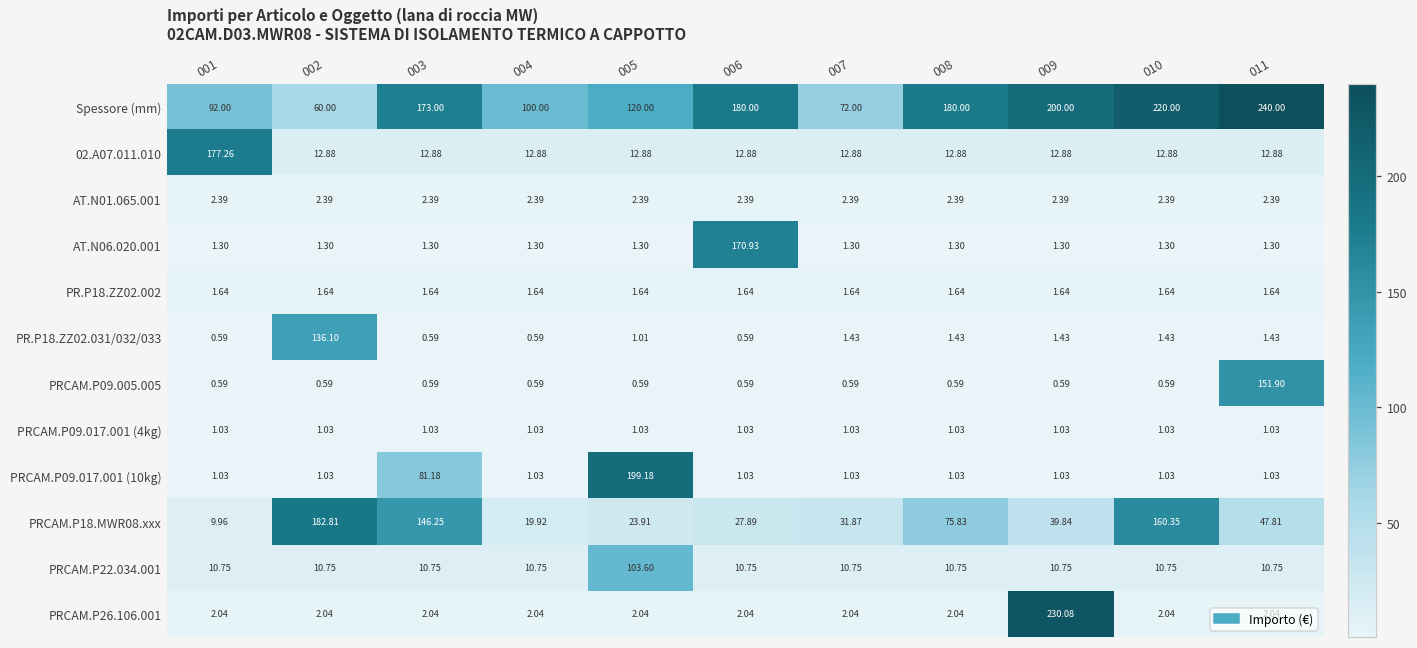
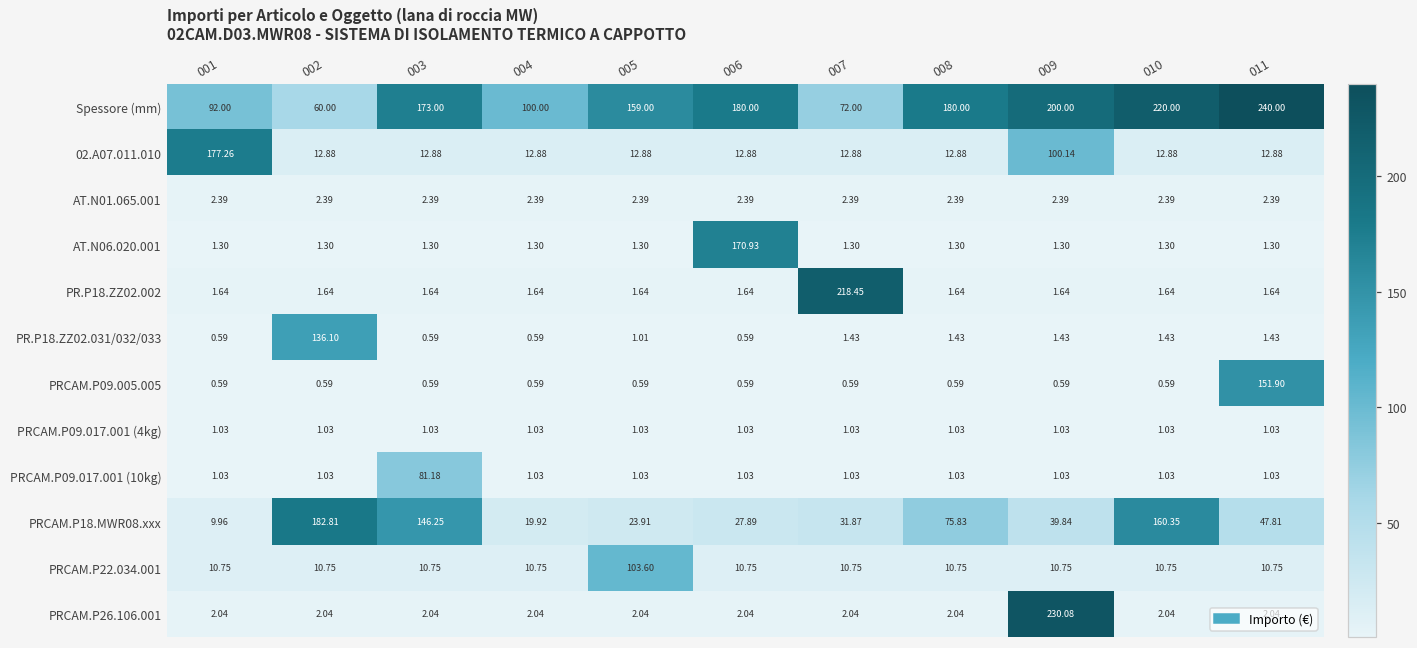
  {
    "Spessore (mm)": {
      "001": 92.00,
      "002": 60.00,
      "003": 173.00,
      "004": 100.00,
-     "005": 120.00,
+     "005": 159.00,
      "006": 180.00,
      "007": 72.00,
      "008": 180.00,
      "009": 200.00,
      "010": 220.00,
      "011": 240.00
    },
    "02.A07.011.010": {
      "001": 177.26,
      "002": 12.88,
      "003": 12.88,
      "004": 12.88,
      "005": 12.88,
      "006": 12.88,
      "007": 12.88,
      "008": 12.88,
-     "009": 12.88,
+     "009": 100.14,
      "010": 12.88,
      "011": 12.88
    },
    "AT.N01.065.001": {
      "001": 2.39,
      "002": 2.39,
      "003": 2.39,
      "004": 2.39,
      "005": 2.39,
      "006": 2.39,
      "007": 2.39,
      "008": 2.39,
      "009": 2.39,
      "010": 2.39,
      "011": 2.39
    },
    "AT.N06.020.001": {
      "001": 1.30,
      "002": 1.30,
      "003": 1.30,
      "004": 1.30,
      "005": 1.30,
      "006": 170.93,
      "007": 1.30,
      "008": 1.30,
      "009": 1.30,
      "010": 1.30,
      "011": 1.30
    },
    "PR.P18.ZZ02.002": {
      "001": 1.64,
      "002": 1.64,
      "003": 1.64,
      "004": 1.64,
      "005": 1.64,
      "006": 1.64,
-     "007": 1.64,
+     "007": 218.45,
      "008": 1.64,
      "009": 1.64,
      "010": 1.64,
      "011": 1.64
    },
    "PR.P18.ZZ02.031/032/033": {
      "001": 0.59,
      "002": 136.10,
      "003": 0.59,
      "004": 0.59,
      "005": 1.01,
      "006": 0.59,
      "007": 1.43,
      "008": 1.43,
      "009": 1.43,
      "010": 1.43,
      "011": 1.43
    },
    "PRCAM.P09.005.005": {
      "001": 0.59,
      "002": 0.59,
      "003": 0.59,
      "004": 0.59,
      "005": 0.59,
      "006": 0.59,
      "007": 0.59,
      "008": 0.59,
      "009": 0.59,
      "010": 0.59,
      "011": 151.90
    },
    "PRCAM.P09.017.001 (4kg)": {
      "001": 1.03,
      "002": 1.03,
      "003": 1.03,
      "004": 1.03,
      "005": 1.03,
      "006": 1.03,
      "007": 1.03,
      "008": 1.03,
      "009": 1.03,
      "010": 1.03,
      "011": 1.03
    },
    "PRCAM.P09.017.001 (10kg)": {
      "001": 1.03,
      "002": 1.03,
      "003": 81.18,
      "004": 1.03,
-     "005": 199.18,
+     "005": 1.03,
      "006": 1.03,
      "007": 1.03,
      "008": 1.03,
      "009": 1.03,
      "010": 1.03,
      "011": 1.03
    },
    "PRCAM.P18.MWR08.xxx": {
      "001": 9.96,
      "002": 182.81,
      "003": 146.25,
      "004": 19.92,
      "005": 23.91,
      "006": 27.89,
      "007": 31.87,
      "008": 75.83,
      "009": 39.84,
      "010": 160.35,
      "011": 47.81
    },
    "PRCAM.P22.034.001": {
      "001": 10.75,
      "002": 10.75,
      "003": 10.75,
      "004": 10.75,
      "005": 103.60,
      "006": 10.75,
      "007": 10.75,
      "008": 10.75,
      "009": 10.75,
      "010": 10.75,
      "011": 10.75
    },
    "PRCAM.P26.106.001": {
      "001": 2.04,
      "002": 2.04,
      "003": 2.04,
      "004": 2.04,
      "005": 2.04,
      "006": 2.04,
      "007": 2.04,
      "008": 2.04,
      "009": 230.08,
      "010": 2.04
    }
  }
